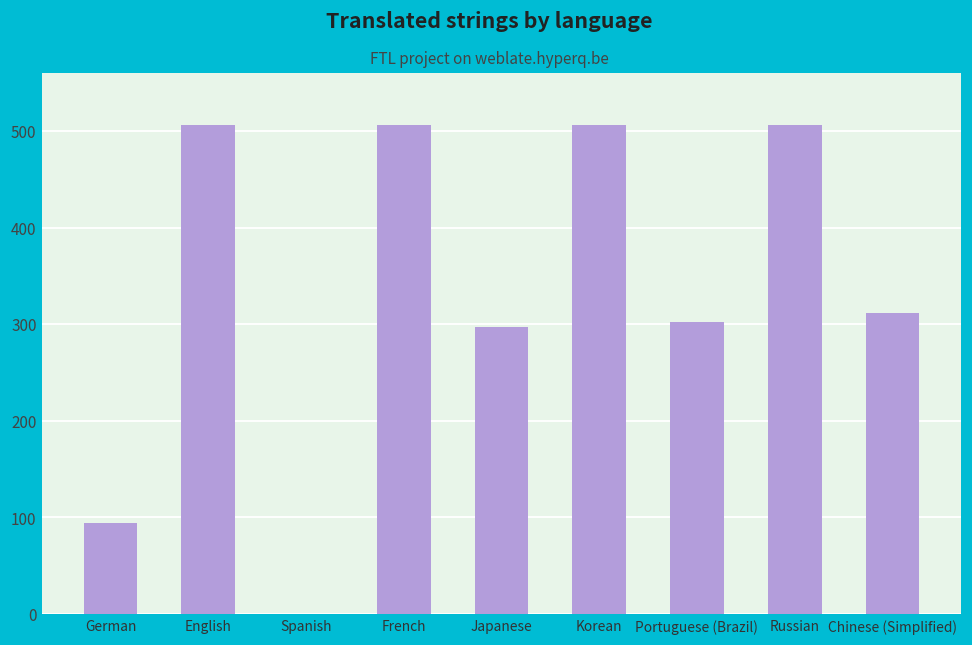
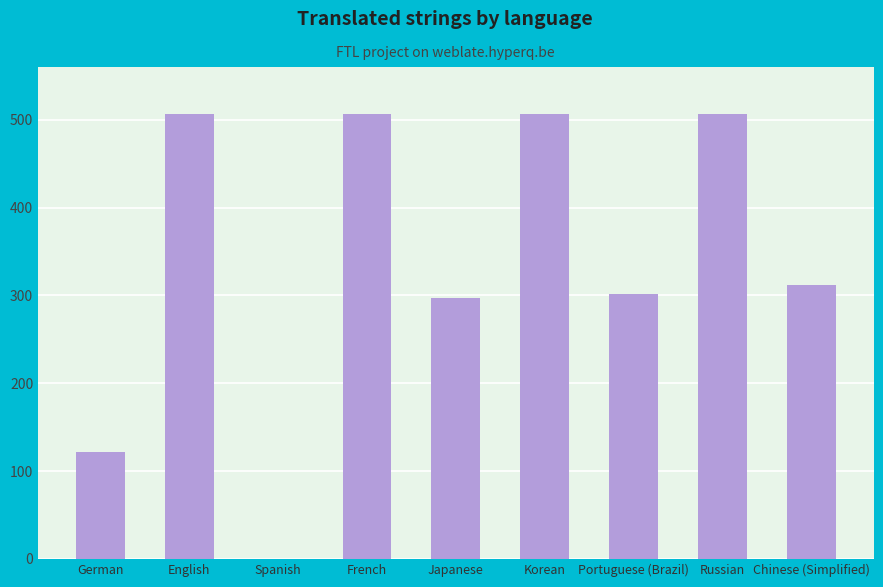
  {
-   "German": 90,
+   "German": 120,
    "English": 510,
    "Spanish": 0,
    "French": 510,
    "Japanese": 300,
    "Korean": 510,
    "Portuguese (Brazil)": 300,
    "Russian": 510,
    "Chinese (Simplified)": 310
  }
